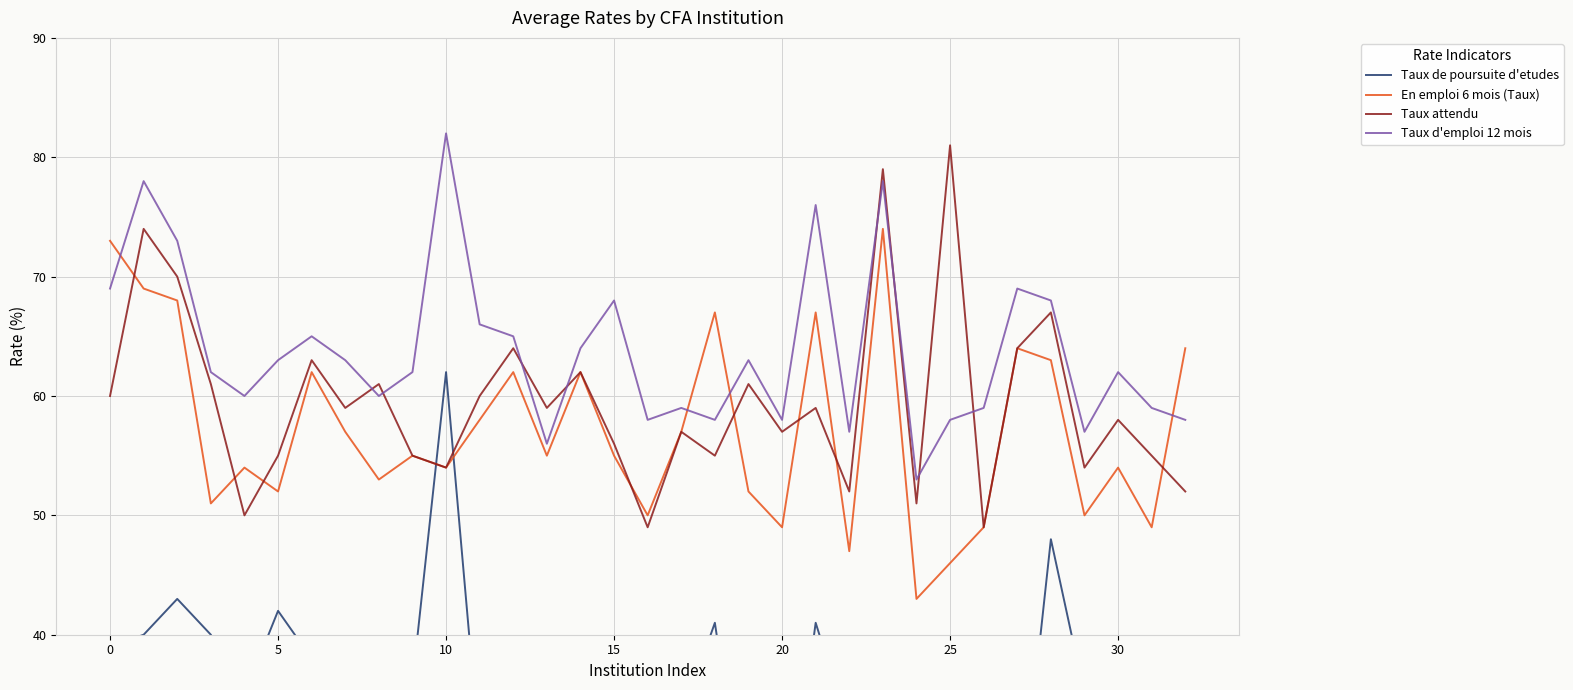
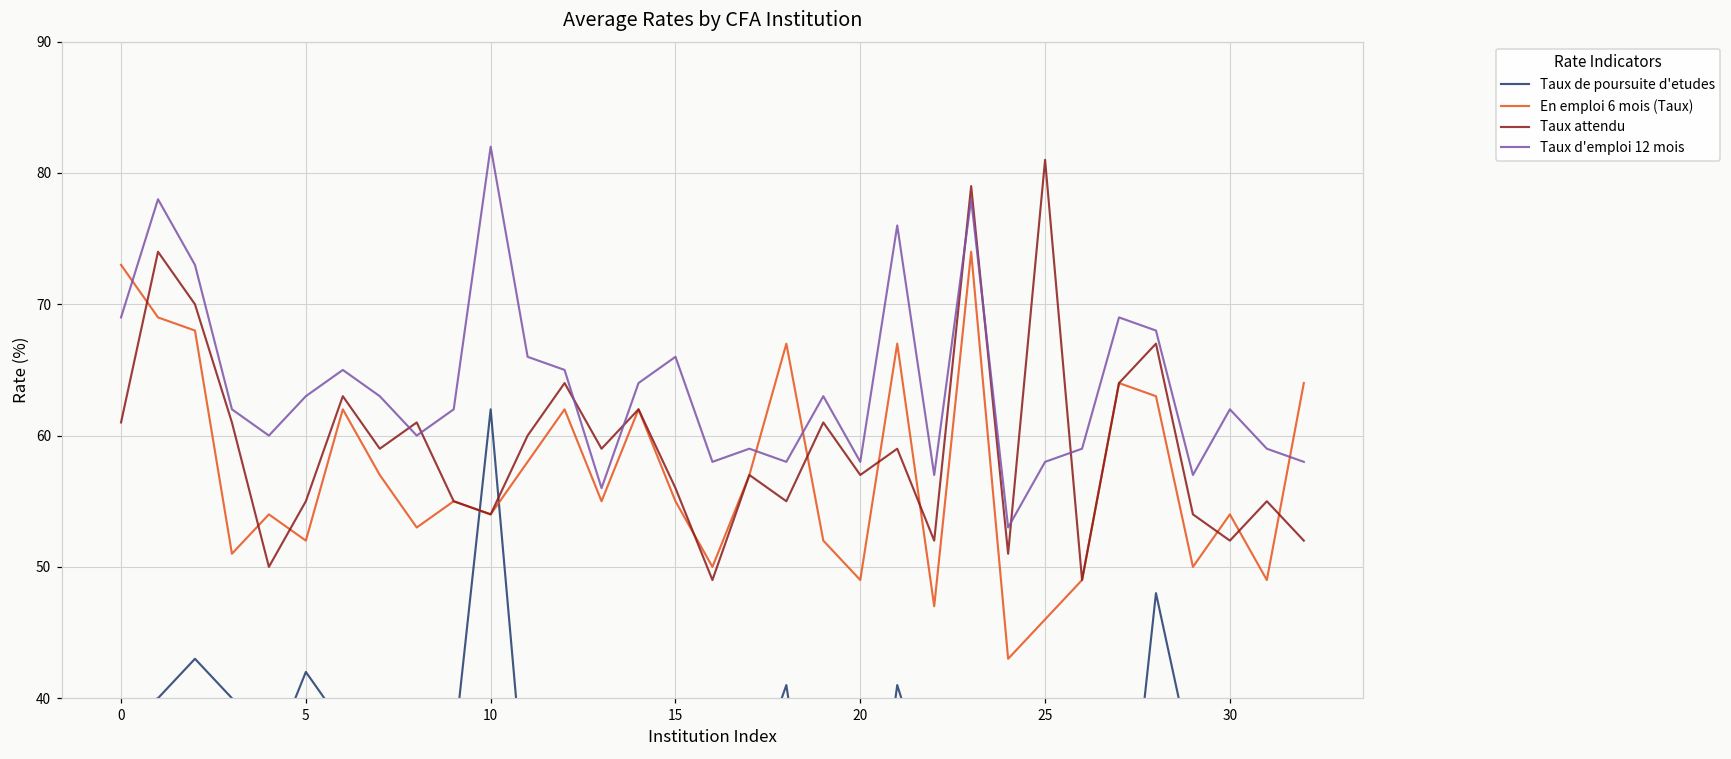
  {
    "Taux de poursuite d'etudes": {
      "5": 42,
      "10": 62
    },
    "En emploi 6 mois (Taux)": {
      "0": 73,
      "5": 52,
      "15": 55,
      "20": 49,
      "25": 46,
      "30": 54
    },
    "Taux attendu": {
-     "0": 60,
+     "0": 61,
      "5": 55,
      "15": 56,
      "20": 57,
      "25": 81,
-     "30": 58
+     "30": 52
    },
    "Taux d'emploi 12 mois": {
      "0": 69,
      "5": 63,
      "10": 82,
-     "15": 68,
+     "15": 66,
      "20": 58,
      "25": 58,
      "30": 62
    }
  }
